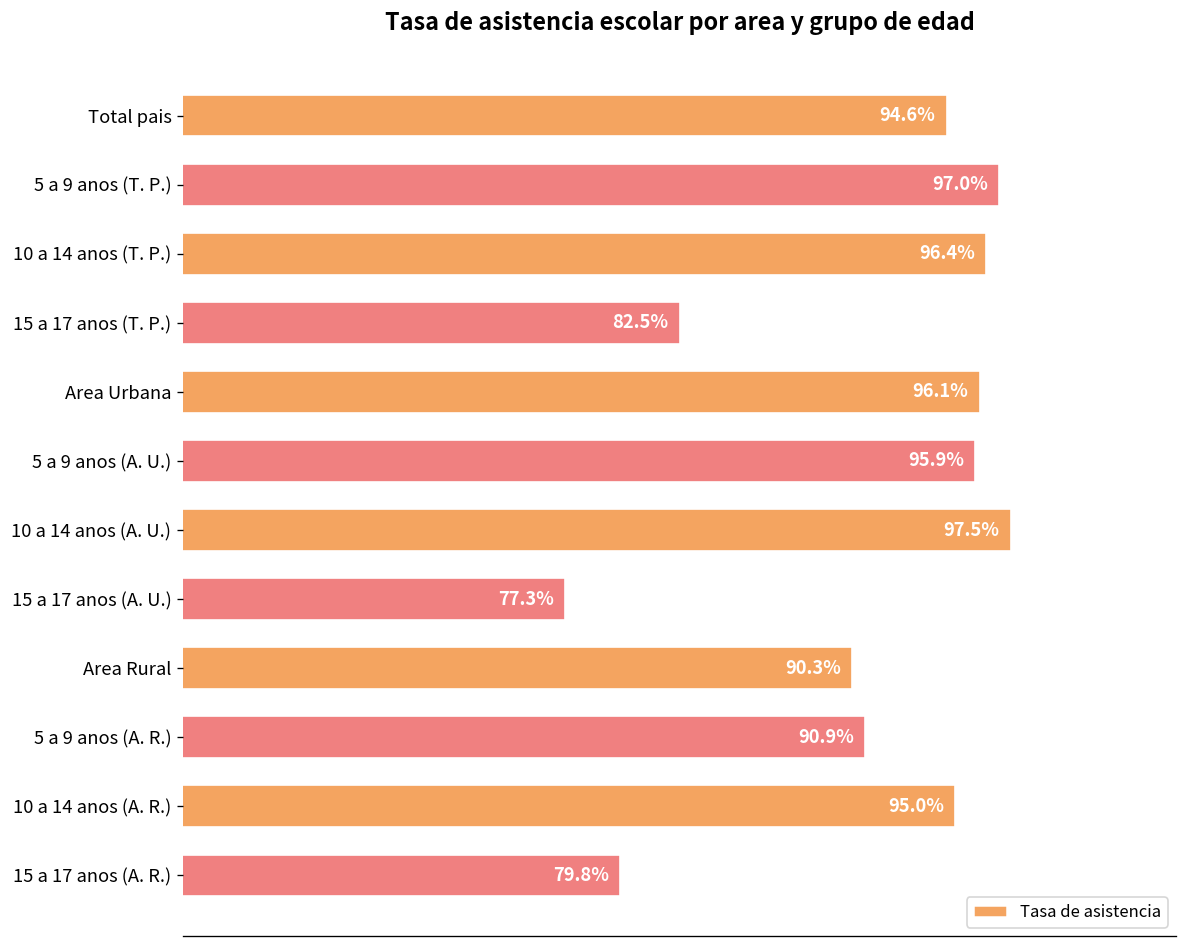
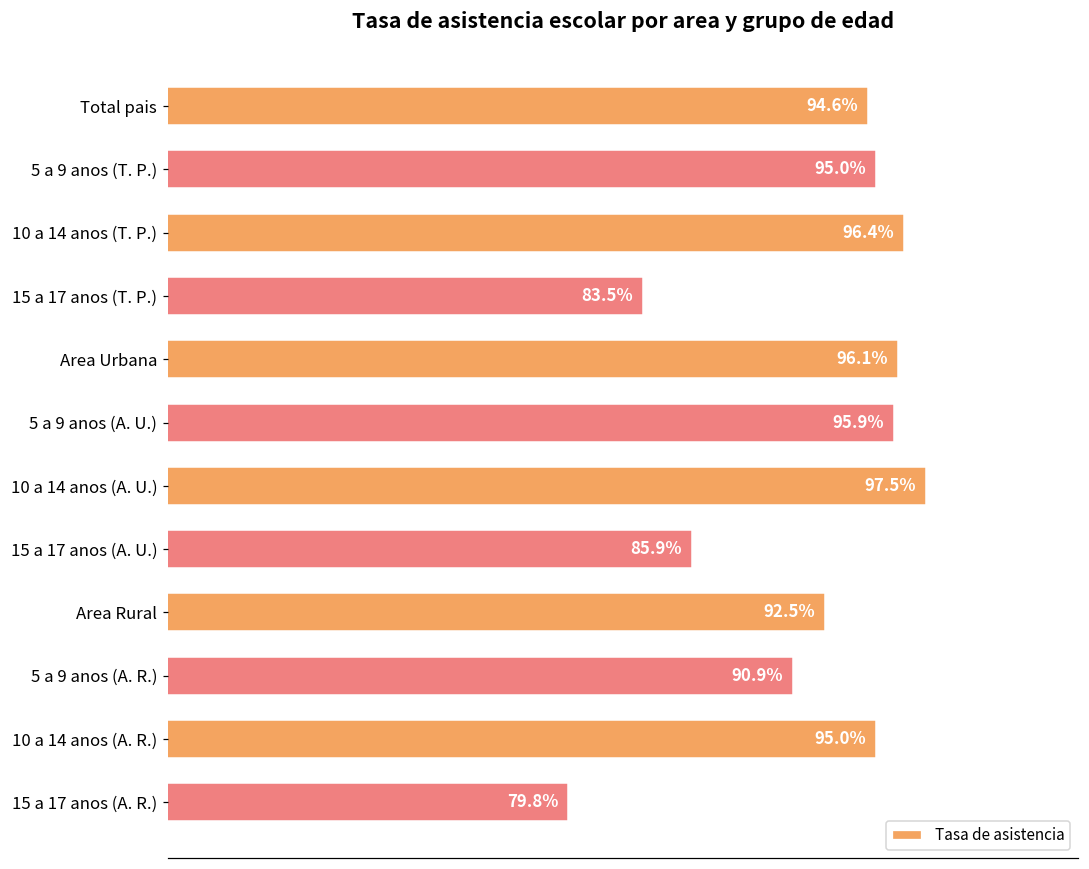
  {
    "Total pais": "94.6%",
-   "5 a 9 anos (T. P.)": "97.0%",
+   "5 a 9 anos (T. P.)": "95.0%",
    "10 a 14 anos (T. P.)": "96.4%",
-   "15 a 17 anos (T. P.)": "82.5%",
+   "15 a 17 anos (T. P.)": "83.5%",
    "Area Urbana": "96.1%",
    "5 a 9 anos (A. U.)": "95.9%",
    "10 a 14 anos (A. U.)": "97.5%",
-   "15 a 17 anos (A. U.)": "77.3%",
-   "Area Rural": "90.3%",
+   "15 a 17 anos (A. U.)": "85.9%",
+   "Area Rural": "92.5%",
    "5 a 9 anos (A. R.)": "90.9%",
    "10 a 14 anos (A. R.)": "95.0%",
    "15 a 17 anos (A. R.)": "79.8%"
  }
